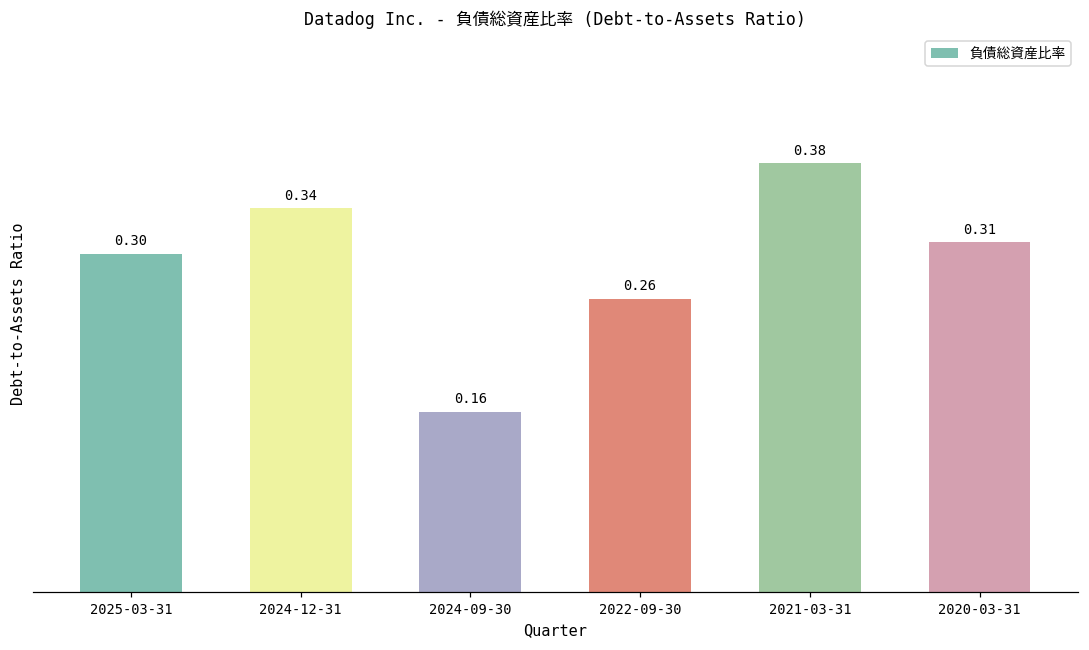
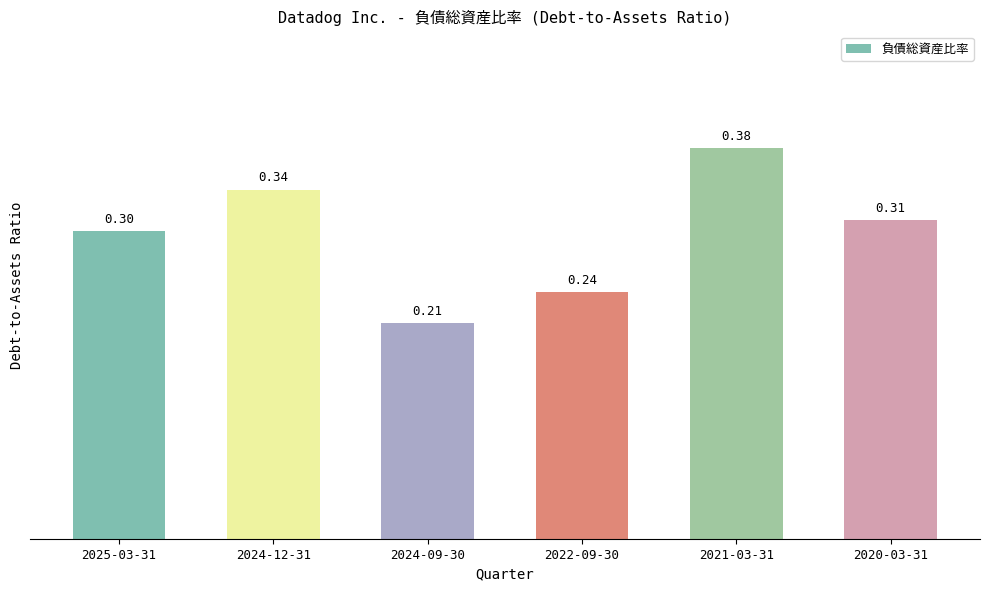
  {
    "2025-03-31": 0.30,
    "2024-12-31": 0.34,
-   "2024-09-30": 0.16,
-   "2022-09-30": 0.26,
+   "2024-09-30": 0.21,
+   "2022-09-30": 0.24,
    "2021-03-31": 0.38,
    "2020-03-31": 0.31
  }
